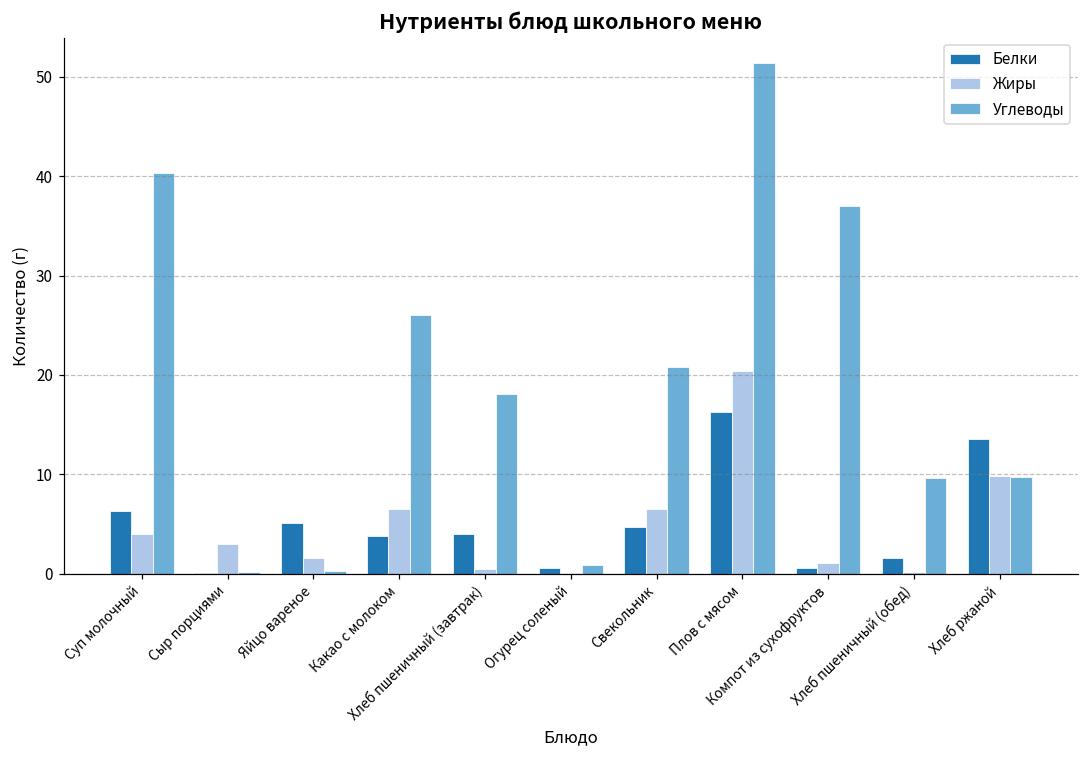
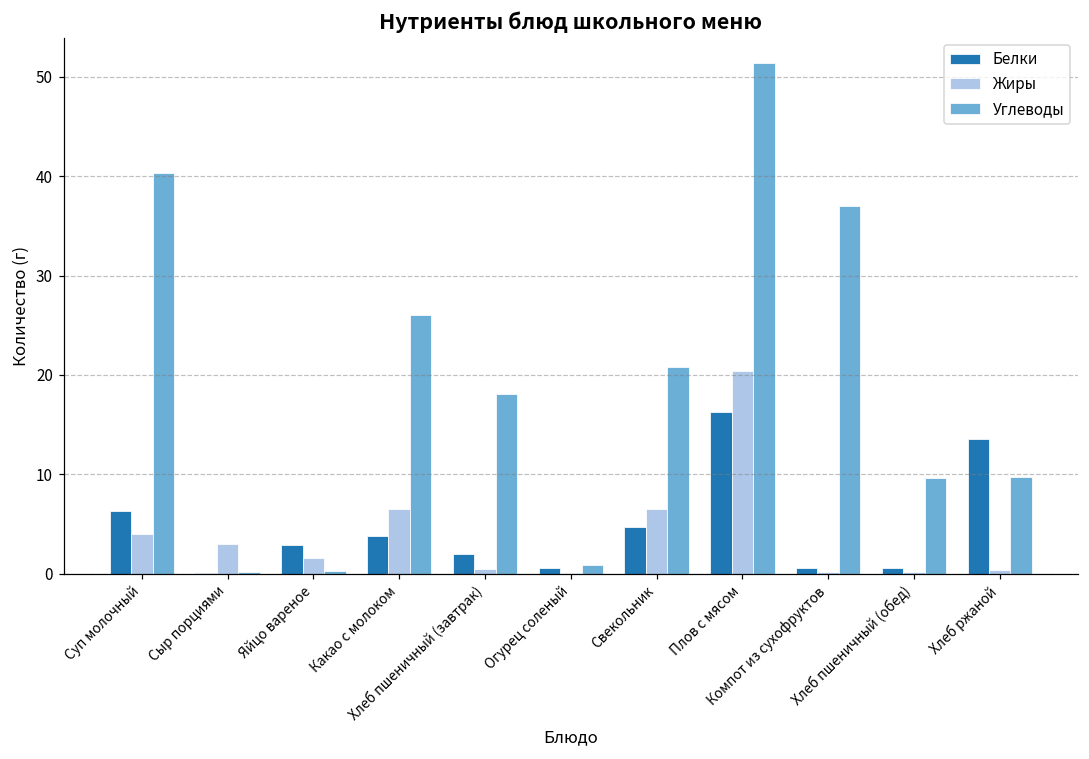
  {
    "Белки": {
      "Суп молочный": 6,
-     "Яйцо вареное": 5,
+     "Яйцо вареное": 3,
      "Какао с молоком": 4,
-     "Хлеб пшеничный (завтрак)": 4,
+     "Хлеб пшеничный (завтрак)": 2,
      "Огурец соленый": 1,
      "Свекольник": 5,
      "Плов с мясом": 16,
      "Компот из сухофруктов": 1,
-     "Хлеб пшеничный (обед)": 2,
+     "Хлеб пшеничный (обед)": 1,
      "Хлеб ржаной": 14
    },
    "Жиры": {
      "Суп молочный": 4,
      "Сыр порциями": 3,
      "Яйцо вареное": 2,
      "Какао с молоком": 7,
      "Хлеб пшеничный (завтрак)": 1,
      "Свекольник": 7,
      "Плов с мясом": 20,
-     "Компот из сухофруктов": 1,
-     "Хлеб ржаной": 10
+     "Компот из сухофруктов": 0,
+     "Хлеб ржаной": 0
    },
    "Углеводы": {
      "Суп молочный": 40,
      "Яйцо вареное": 0,
      "Какао с молоком": 26,
      "Хлеб пшеничный (завтрак)": 18,
      "Огурец соленый": 1,
      "Свекольник": 21,
      "Плов с мясом": 51,
      "Компот из сухофруктов": 37,
      "Хлеб пшеничный (обед)": 10,
      "Хлеб ржаной": 10
    }
  }
